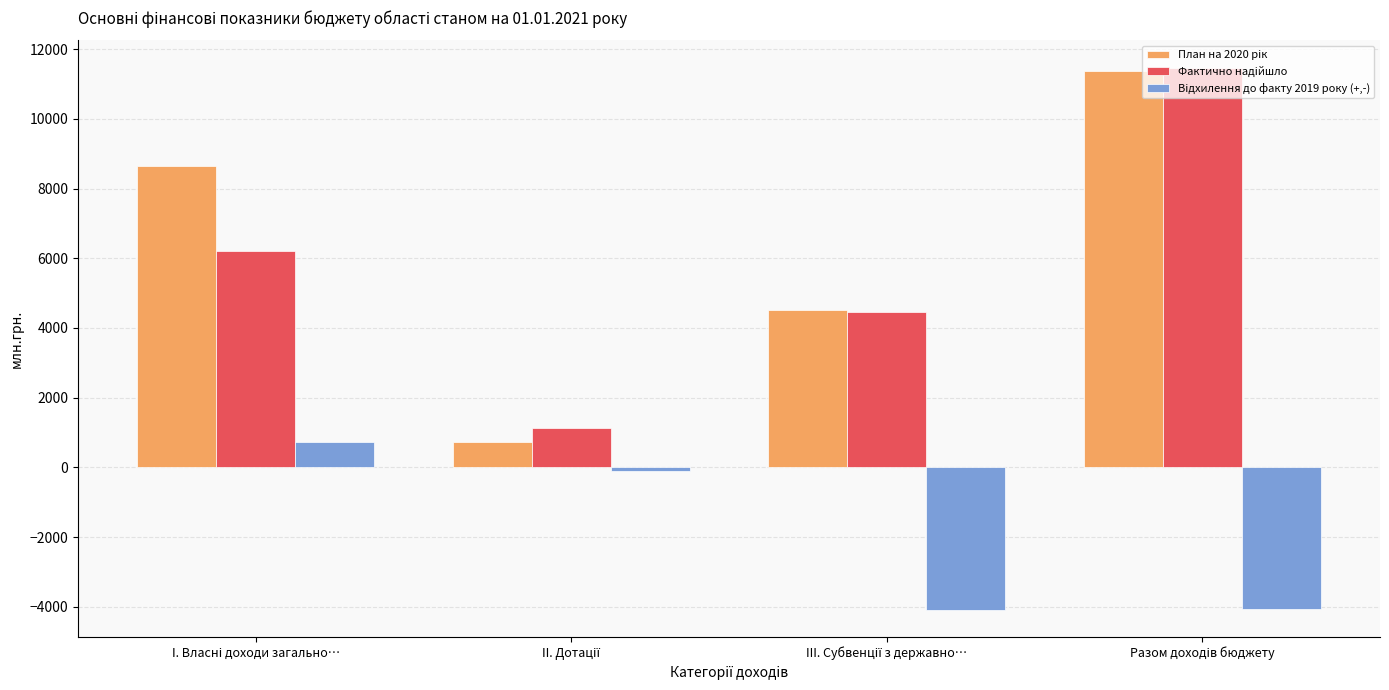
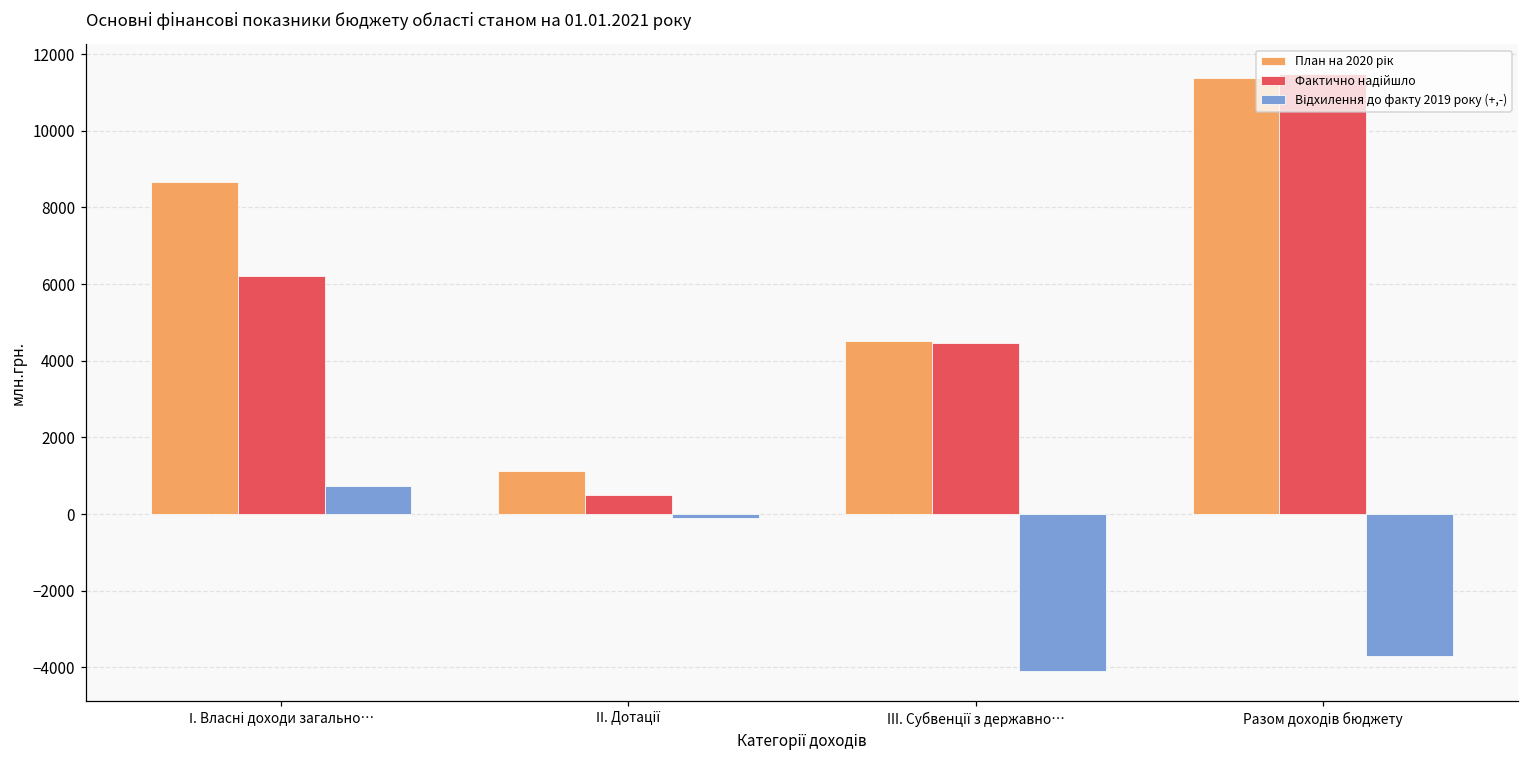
  {
    "План на 2020 рік": {
      "І. Власні доходи загально…": 8700,
-     "ІІ. Дотації": 700,
+     "ІІ. Дотації": 1100,
      "III. Субвенції з державно…": 4500,
      "Разом доходів бюджету": 11400
    },
    "Фактично надійшло": {
      "І. Власні доходи загально…": 6200,
-     "ІІ. Дотації": 1100,
+     "ІІ. Дотації": 500,
      "III. Субвенції з державно…": 4500
    },
    "Відхилення до факту 2019 року (+,-)": {
      "І. Власні доходи загально…": 700,
      "ІІ. Дотації": -100,
      "III. Субвенції з державно…": -4100,
-     "Разом доходів бюджету": -4100
+     "Разом доходів бюджету": -3700
    }
  }
